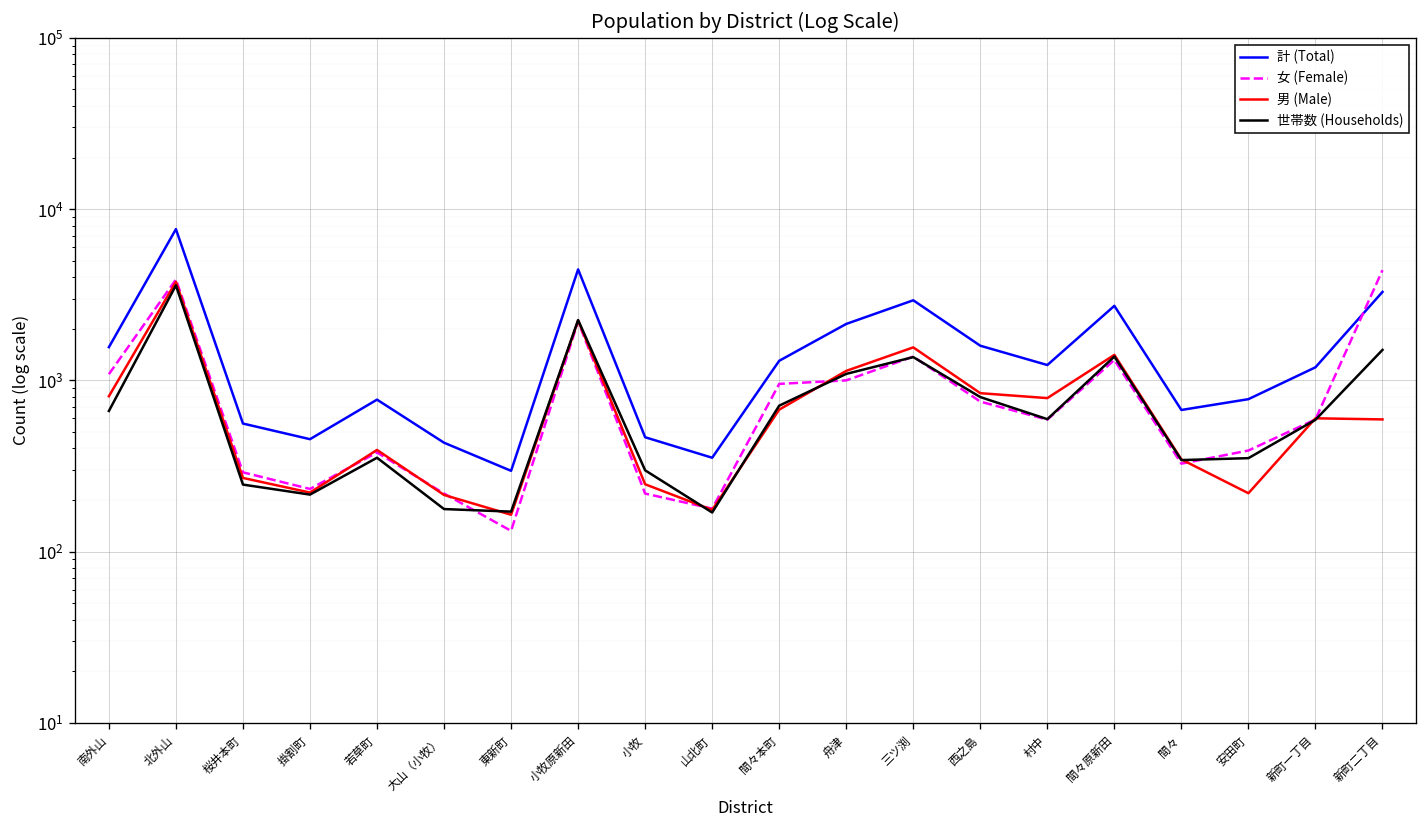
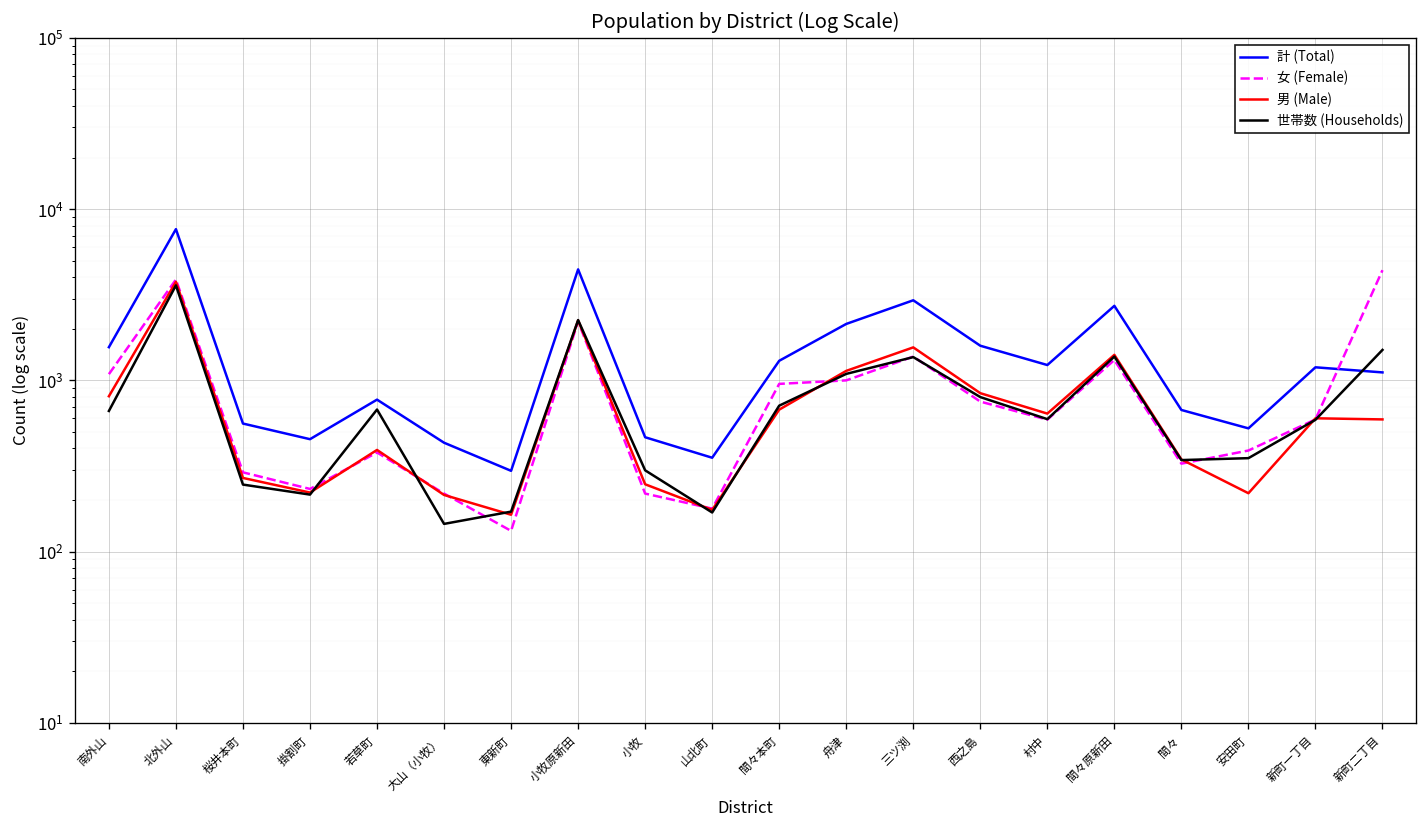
  {
    "計 (Total)": {
      "南外山": 1600,
      "北外山": 8000,
      "桜井本町": 560,
      "掛割町": 450,
      "若草町": 800,
      "大山（小牧）": 430,
      "東新町": 300,
      "小牧原新田": 4400,
      "小牧": 470,
      "山北町": 350,
      "間々本町": 1300,
      "舟津": 2100,
      "三ツ渕": 2900,
      "西之島": 1600,
      "村中": 1200,
      "間々原新田": 2700,
      "間々": 700,
-     "安田町": 800,
+     "安田町": 520,
      "新町一丁目": 1200,
-     "新町二丁目": 3300
+     "新町二丁目": 1100
    },
    "女 (Female)": {
      "南外山": 1100,
      "桜井本町": 290,
      "掛割町": 230,
      "東新町": 130,
      "小牧": 220,
      "間々本町": 1000,
      "舟津": 1000,
      "西之島": 800,
      "間々原新田": 1300,
      "間々": 330,
      "安田町": 390,
      "新町二丁目": 4400
    },
    "男 (Male)": {
      "南外山": 800,
      "桜井本町": 270,
      "小牧": 250,
      "間々本町": 700,
      "三ツ渕": 1600,
      "西之島": 800,
-     "村中": 800,
+     "村中": 600,
      "安田町": 220,
      "新町二丁目": 590
    },
    "世帯数 (Households)": {
      "南外山": 700,
      "北外山": 3600,
      "桜井本町": 250,
-     "若草町": 350,
-     "大山（小牧）": 180,
+     "若草町": 700,
+     "大山（小牧）": 150,
      "小牧": 300,
      "間々本町": 700,
      "西之島": 800,
      "安田町": 350,
      "新町二丁目": 1500
    }
  }
